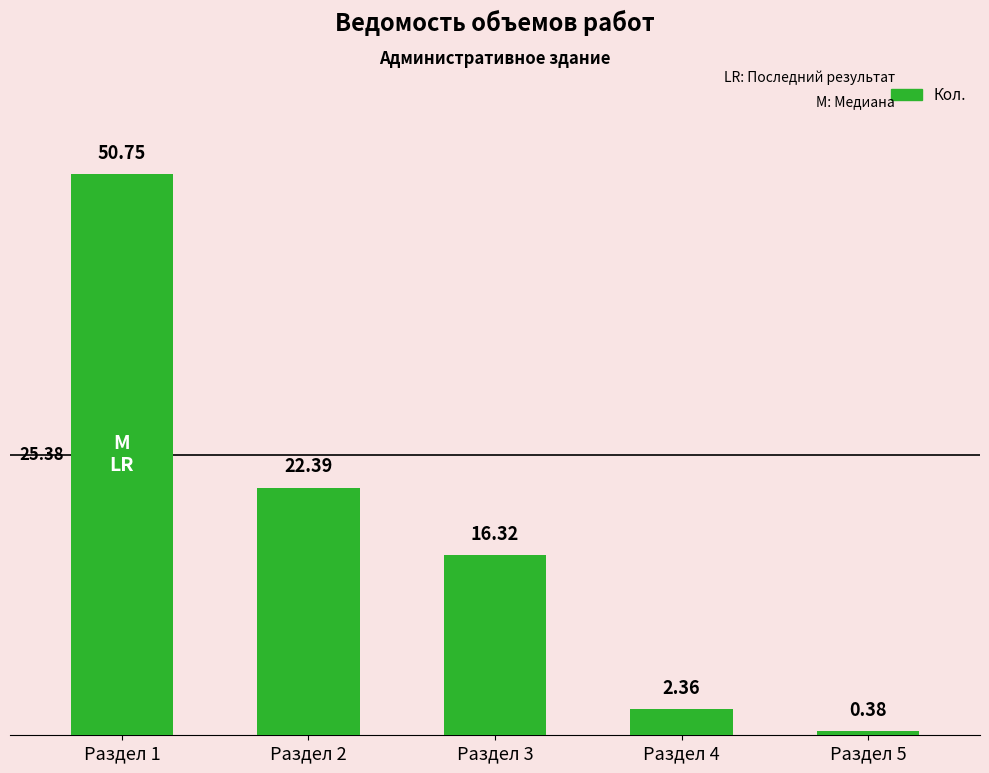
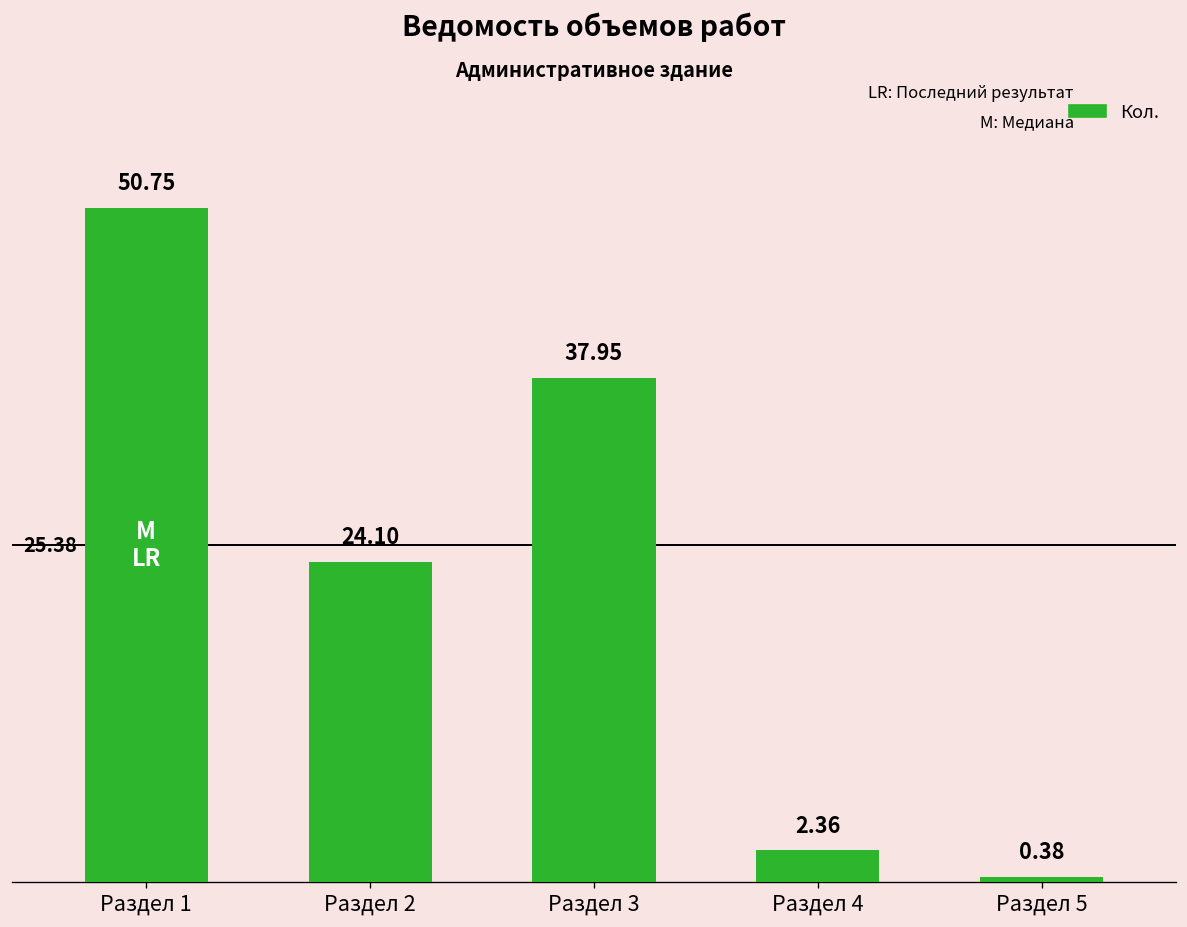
  {
    "Раздел 1": 50.75,
-   "Раздел 2": 22.39,
-   "Раздел 3": 16.32,
+   "Раздел 2": 24.10,
+   "Раздел 3": 37.95,
    "Раздел 4": 2.36,
    "Раздел 5": 0.38
  }
